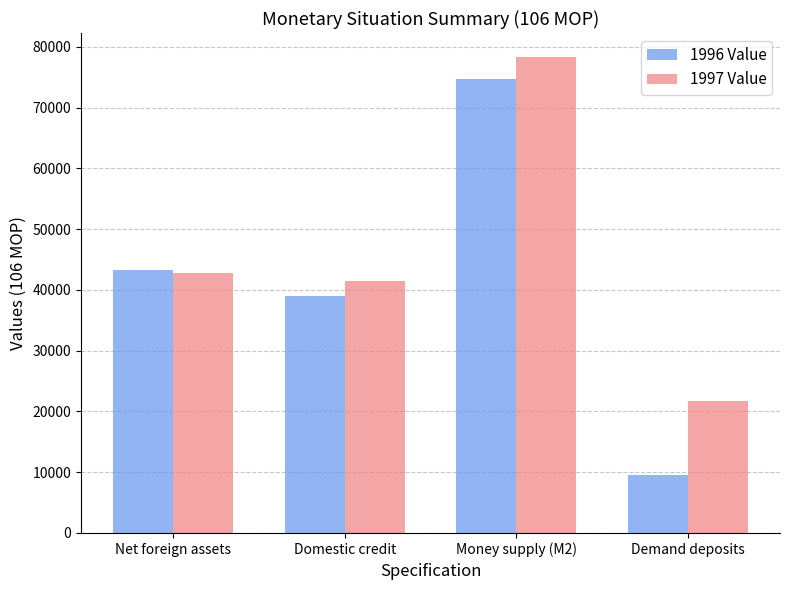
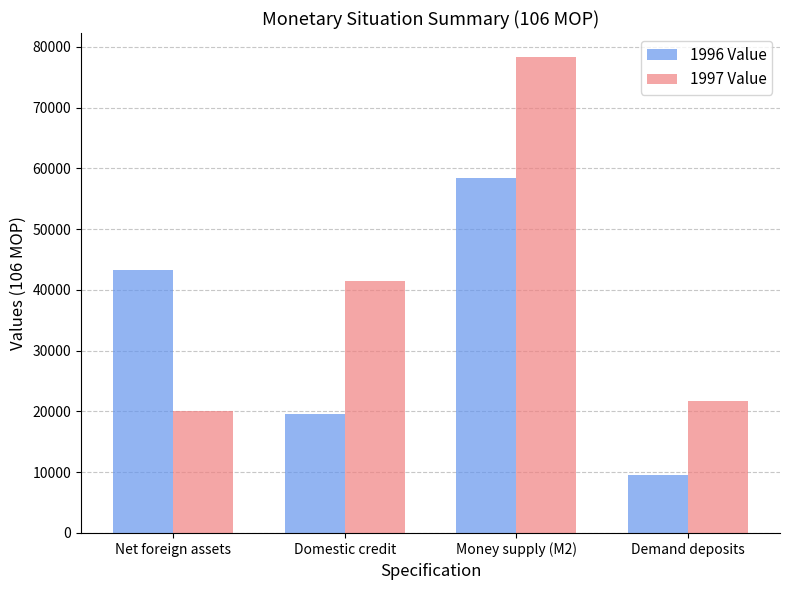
  {
    "1996 Value": {
      "Net foreign assets": 43000,
-     "Domestic credit": 39000,
-     "Money supply (M2)": 75000,
+     "Domestic credit": 20000,
+     "Money supply (M2)": 58000,
      "Demand deposits": 10000
    },
    "1997 Value": {
-     "Net foreign assets": 43000,
+     "Net foreign assets": 20000,
      "Domestic credit": 41000,
      "Money supply (M2)": 78000,
      "Demand deposits": 22000
    }
  }
